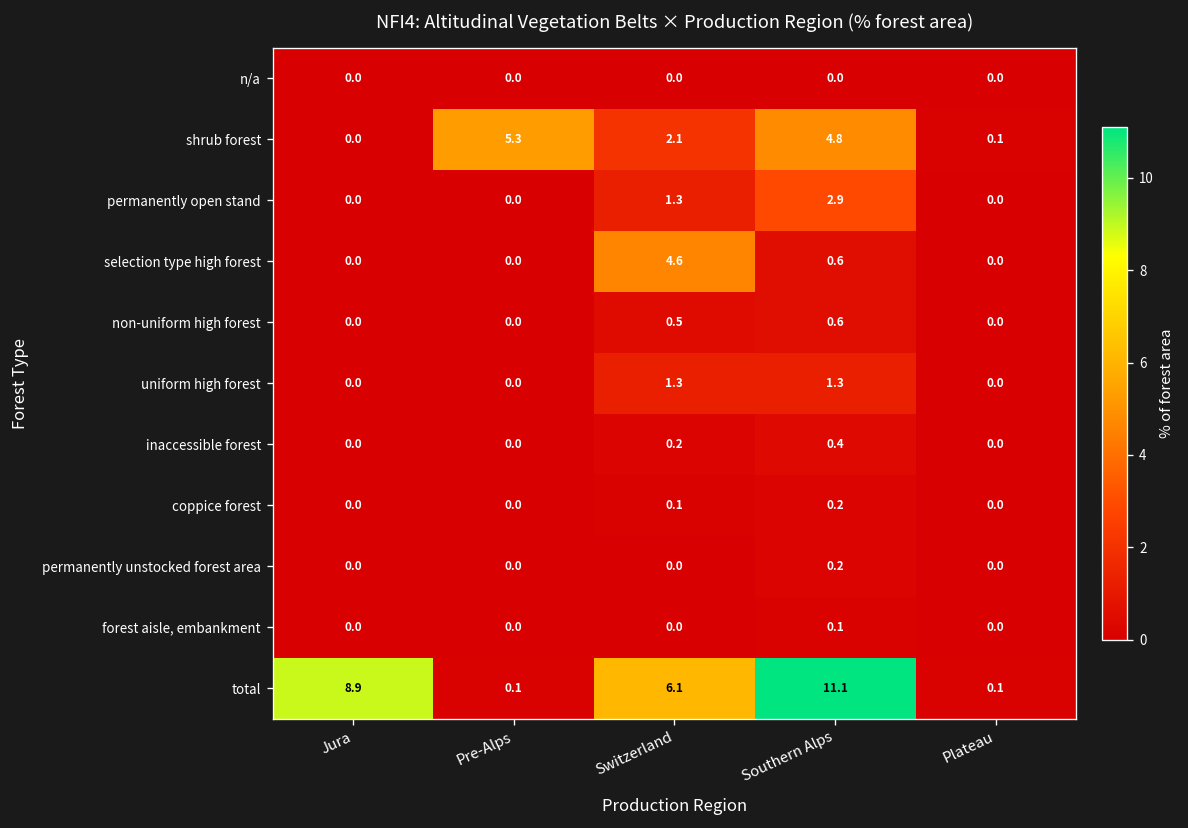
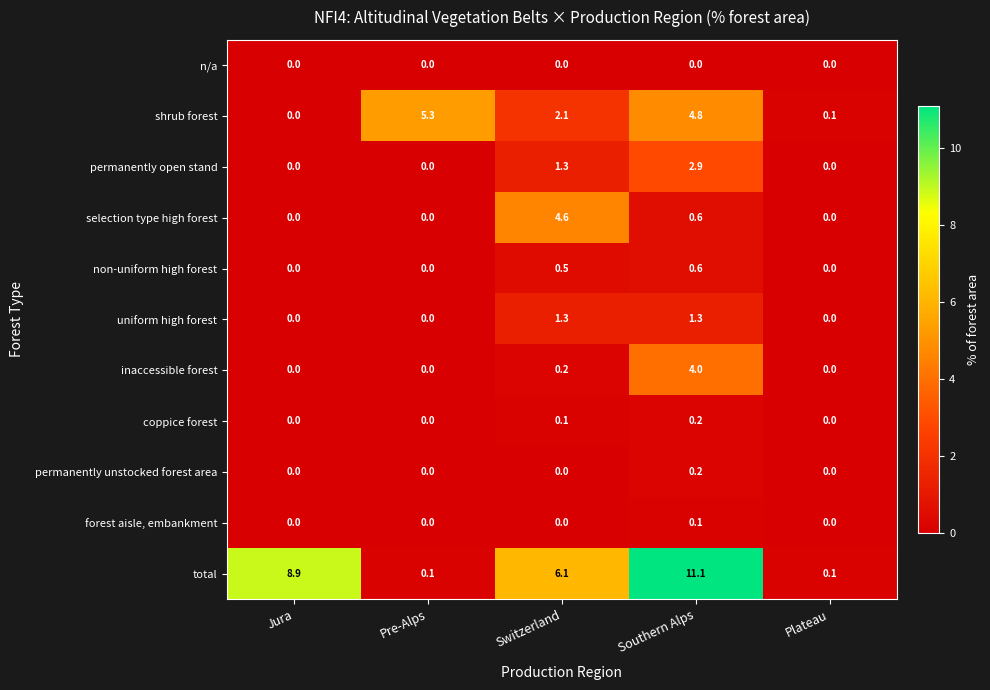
  {
    "n/a": {
      "Jura": 0.0,
      "Pre-Alps": 0.0,
      "Switzerland": 0.0,
      "Southern Alps": 0.0,
      "Plateau": 0.0
    },
    "shrub forest": {
      "Jura": 0.0,
      "Pre-Alps": 5.3,
      "Switzerland": 2.1,
      "Southern Alps": 4.8,
      "Plateau": 0.1
    },
    "permanently open stand": {
      "Jura": 0.0,
      "Pre-Alps": 0.0,
      "Switzerland": 1.3,
      "Southern Alps": 2.9,
      "Plateau": 0.0
    },
    "selection type high forest": {
      "Jura": 0.0,
      "Pre-Alps": 0.0,
      "Switzerland": 4.6,
      "Southern Alps": 0.6,
      "Plateau": 0.0
    },
    "non-uniform high forest": {
      "Jura": 0.0,
      "Pre-Alps": 0.0,
      "Switzerland": 0.5,
      "Southern Alps": 0.6,
      "Plateau": 0.0
    },
    "uniform high forest": {
      "Jura": 0.0,
      "Pre-Alps": 0.0,
      "Switzerland": 1.3,
      "Southern Alps": 1.3,
      "Plateau": 0.0
    },
    "inaccessible forest": {
      "Jura": 0.0,
      "Pre-Alps": 0.0,
      "Switzerland": 0.2,
-     "Southern Alps": 0.4,
+     "Southern Alps": 4.0,
      "Plateau": 0.0
    },
    "coppice forest": {
      "Jura": 0.0,
      "Pre-Alps": 0.0,
      "Switzerland": 0.1,
      "Southern Alps": 0.2,
      "Plateau": 0.0
    },
    "permanently unstocked forest area": {
      "Jura": 0.0,
      "Pre-Alps": 0.0,
      "Switzerland": 0.0,
      "Southern Alps": 0.2,
      "Plateau": 0.0
    },
    "forest aisle, embankment": {
      "Jura": 0.0,
      "Pre-Alps": 0.0,
      "Switzerland": 0.0,
      "Southern Alps": 0.1,
      "Plateau": 0.0
    },
    "total": {
      "Jura": 8.9,
      "Pre-Alps": 0.1,
      "Switzerland": 6.1,
      "Southern Alps": 11.1,
      "Plateau": 0.1
    }
  }
